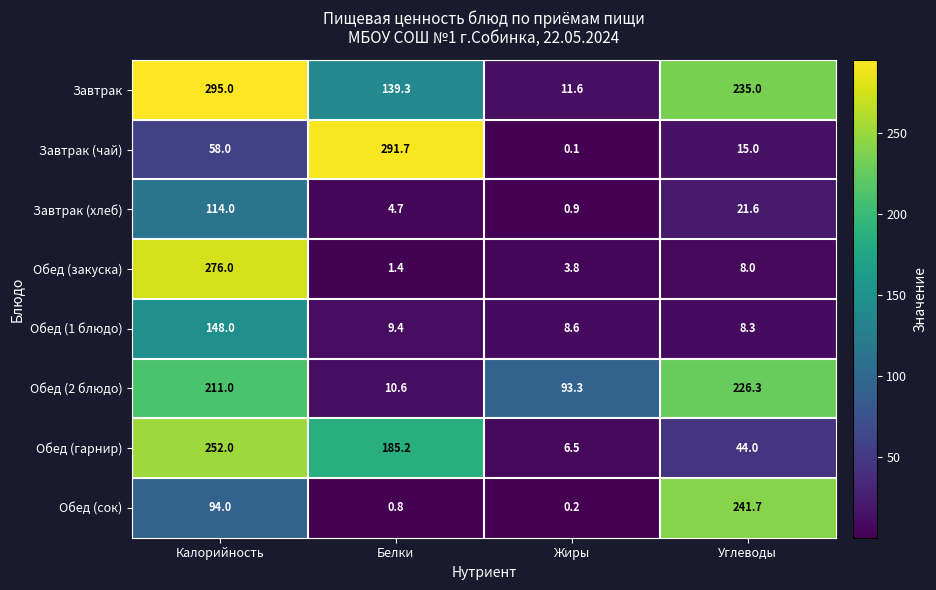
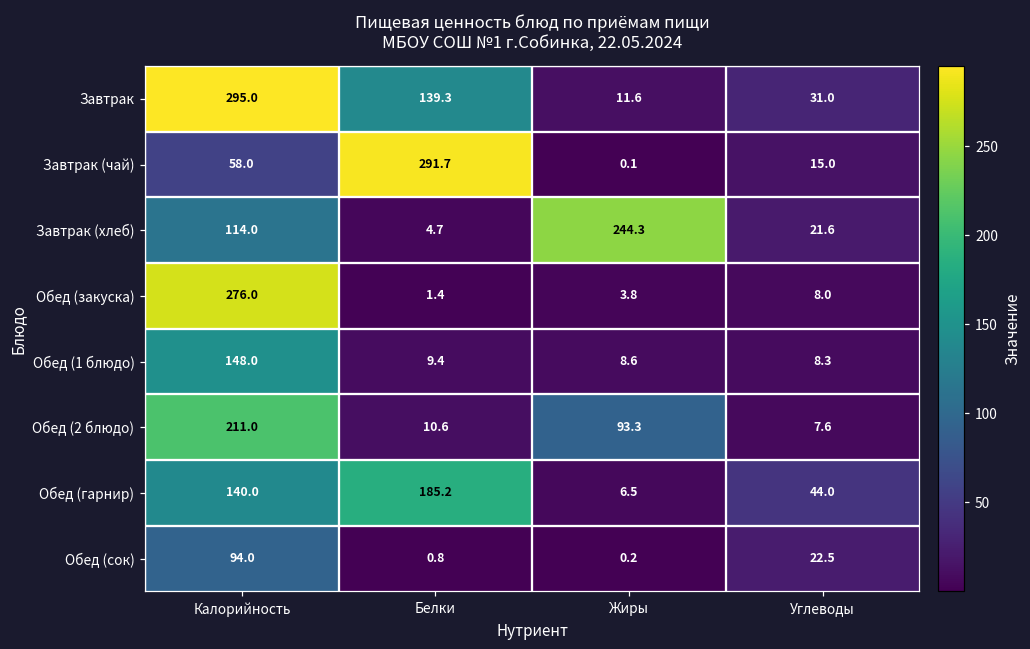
  {
    "Завтрак": {
      "Калорийность": 295.0,
      "Белки": 139.3,
      "Жиры": 11.6,
-     "Углеводы": 235.0
+     "Углеводы": 31.0
    },
    "Завтрак (чай)": {
      "Калорийность": 58.0,
      "Белки": 291.7,
      "Жиры": 0.1,
      "Углеводы": 15.0
    },
    "Завтрак (хлеб)": {
      "Калорийность": 114.0,
      "Белки": 4.7,
-     "Жиры": 0.9,
+     "Жиры": 244.3,
      "Углеводы": 21.6
    },
    "Обед (закуска)": {
      "Калорийность": 276.0,
      "Белки": 1.4,
      "Жиры": 3.8,
      "Углеводы": 8.0
    },
    "Обед (1 блюдо)": {
      "Калорийность": 148.0,
      "Белки": 9.4,
      "Жиры": 8.6,
      "Углеводы": 8.3
    },
    "Обед (2 блюдо)": {
      "Калорийность": 211.0,
      "Белки": 10.6,
      "Жиры": 93.3,
-     "Углеводы": 226.3
+     "Углеводы": 7.6
    },
    "Обед (гарнир)": {
-     "Калорийность": 252.0,
+     "Калорийность": 140.0,
      "Белки": 185.2,
      "Жиры": 6.5,
      "Углеводы": 44.0
    },
    "Обед (сок)": {
      "Калорийность": 94.0,
      "Белки": 0.8,
      "Жиры": 0.2,
-     "Углеводы": 241.7
+     "Углеводы": 22.5
    }
  }
